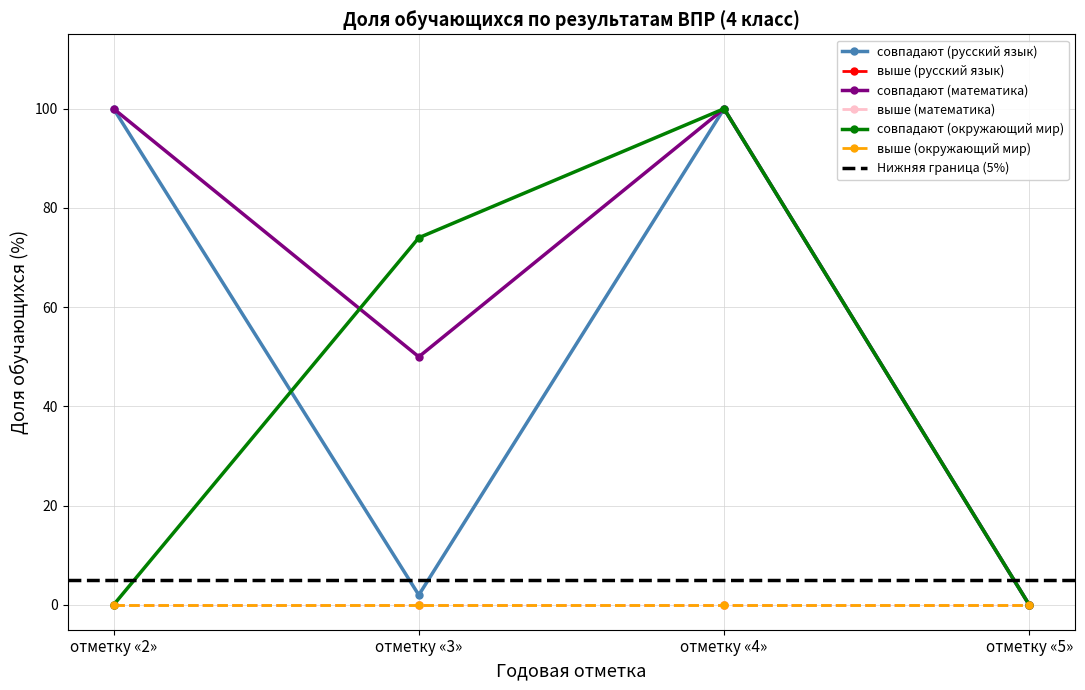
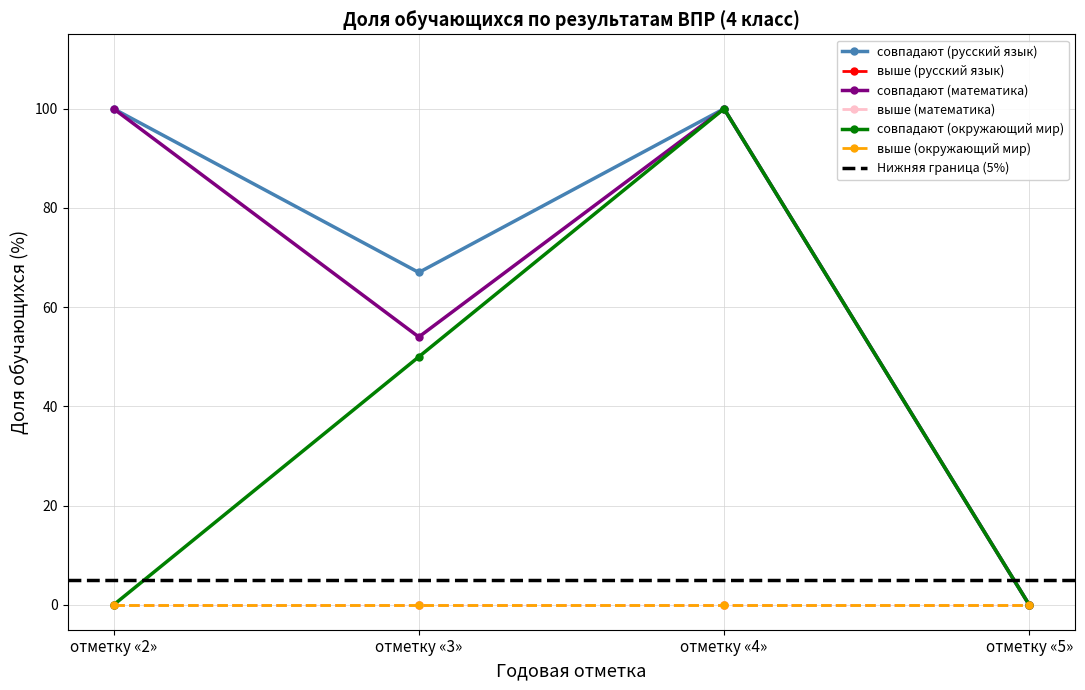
  {
    "совпадают (русский язык)": {
-     "отметку «3»": 2
+     "отметку «3»": 67
    },
    "выше (окружающий мир)": {
      "отметку «3»": 0,
      "отметку «4»": 0
    },
    "совпадают (математика)": {
-     "отметку «3»": 50
+     "отметку «3»": 54
    },
    "совпадают (окружающий мир)": {
-     "отметку «3»": 74
+     "отметку «3»": 50
    }
  }
